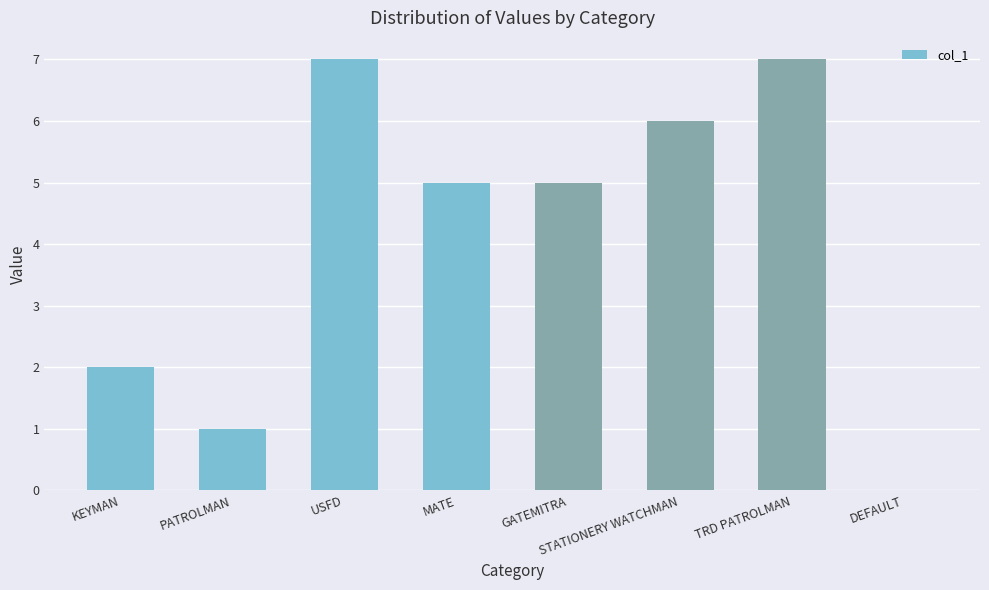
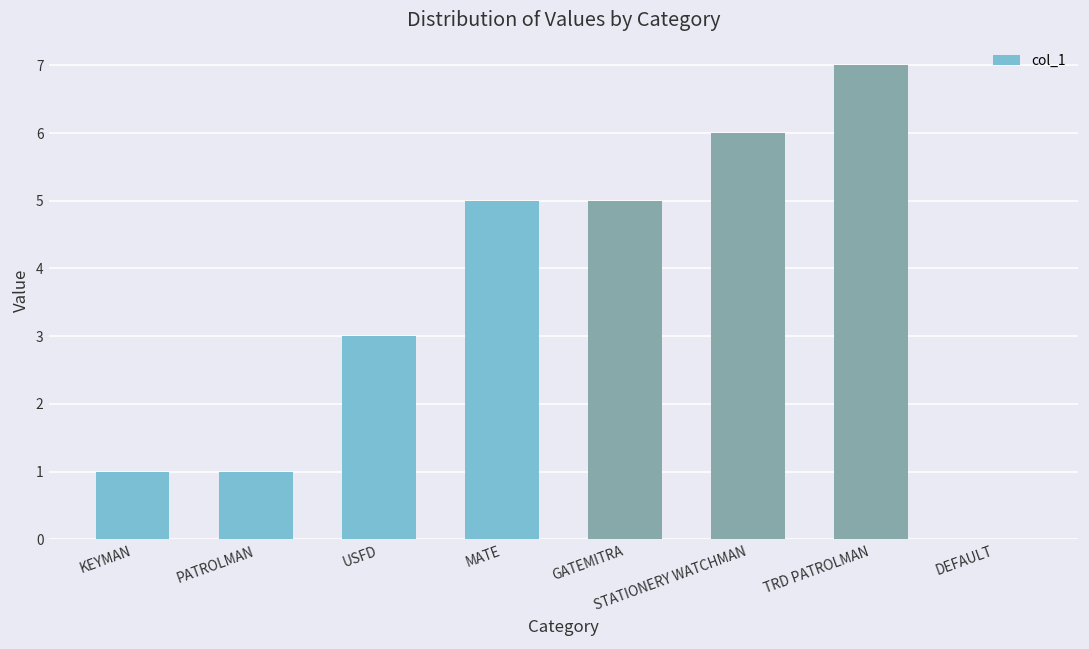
  {
-   "KEYMAN": 2,
+   "KEYMAN": 1,
    "PATROLMAN": 1,
-   "USFD": 7,
+   "USFD": 3,
    "MATE": 5,
    "GATEMITRA": 5,
    "STATIONERY WATCHMAN": 6,
    "TRD PATROLMAN": 7,
    "DEFAULT": 0
  }
